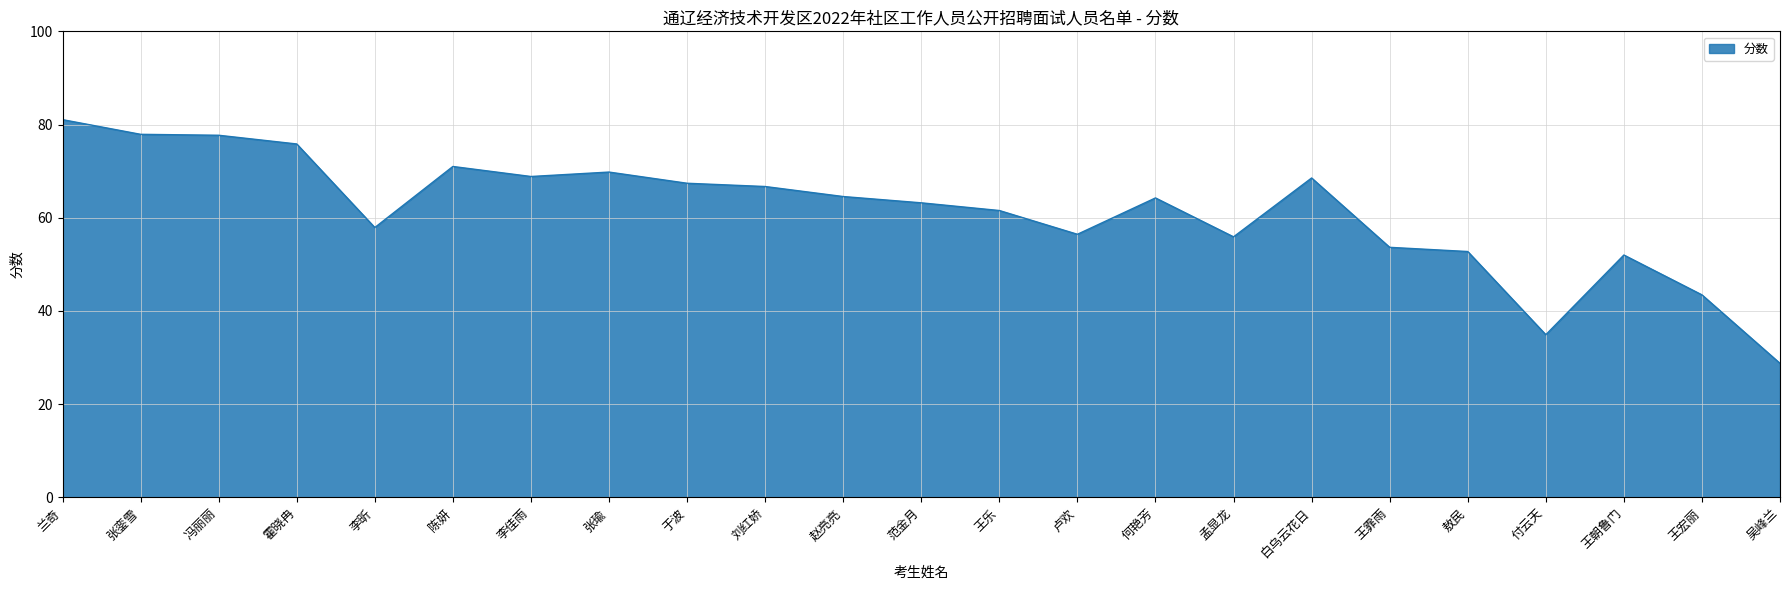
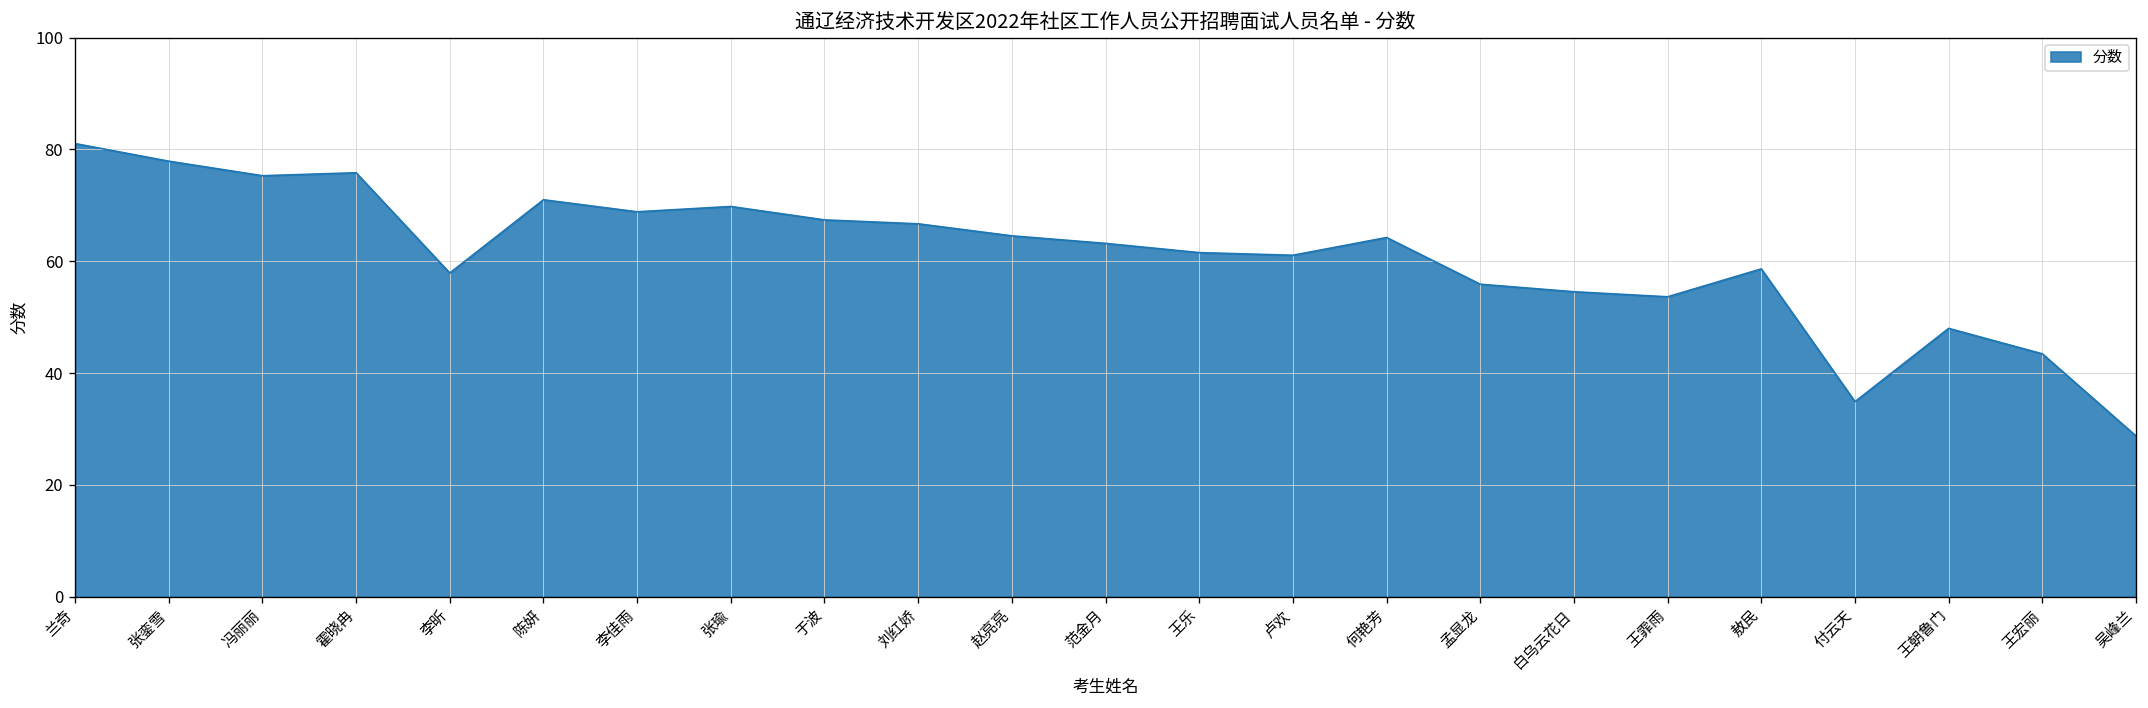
  {
    "兰奇": 81,
    "张銮雪": 78,
-   "冯丽丽": 78,
+   "冯丽丽": 75,
    "霍晓冉": 76,
    "李昕": 58,
    "陈妍": 71,
    "李佳雨": 69,
    "张瑜": 70,
    "于波": 67,
    "刘红娇": 67,
    "赵亮亮": 65,
    "范金月": 63,
    "王乐": 62,
-   "卢欢": 56,
+   "卢欢": 61,
    "何艳芳": 64,
    "孟显龙": 56,
-   "白乌云花日": 69,
+   "白乌云花日": 55,
    "王霏雨": 54,
-   "敖民": 53,
+   "敖民": 59,
    "付云天": 35,
-   "王朝鲁门": 52,
+   "王朝鲁门": 48,
    "王宏丽": 43,
    "吴峰兰": 29
  }
